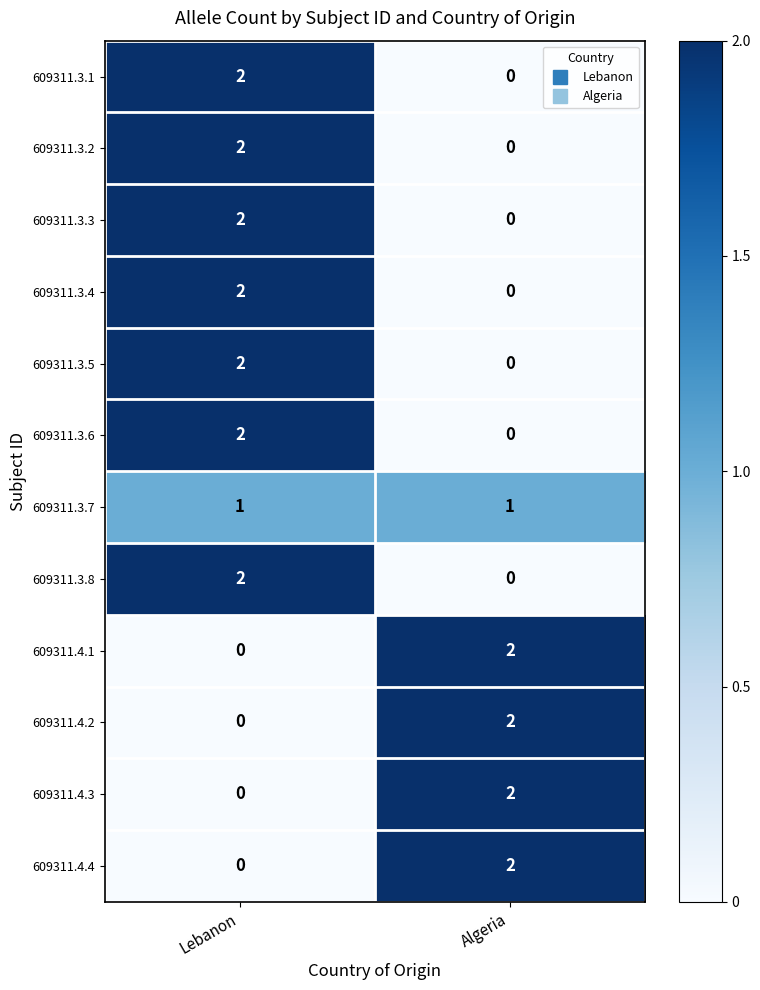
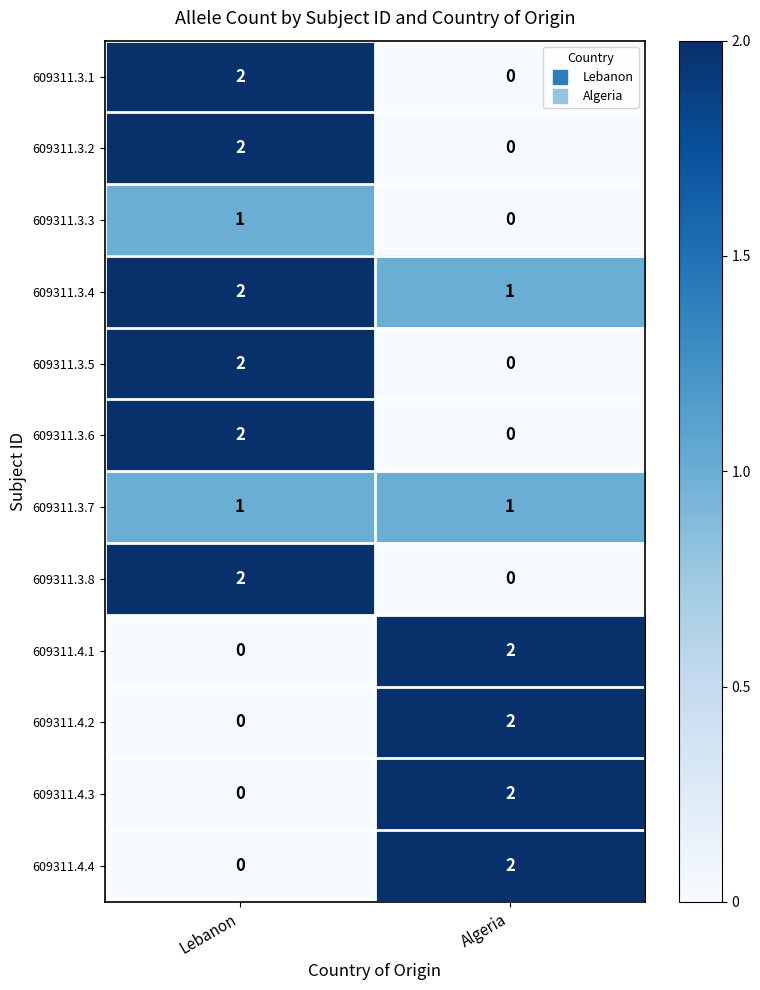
  {
    "609311.3.1": {
      "Lebanon": 2,
      "Algeria": 0
    },
    "609311.3.2": {
      "Lebanon": 2,
      "Algeria": 0
    },
    "609311.3.3": {
-     "Lebanon": 2,
+     "Lebanon": 1,
      "Algeria": 0
    },
    "609311.3.4": {
      "Lebanon": 2,
-     "Algeria": 0
+     "Algeria": 1
    },
    "609311.3.5": {
      "Lebanon": 2,
      "Algeria": 0
    },
    "609311.3.6": {
      "Lebanon": 2,
      "Algeria": 0
    },
    "609311.3.7": {
      "Lebanon": 1,
      "Algeria": 1
    },
    "609311.3.8": {
      "Lebanon": 2,
      "Algeria": 0
    },
    "609311.4.1": {
      "Lebanon": 0,
      "Algeria": 2
    },
    "609311.4.2": {
      "Lebanon": 0,
      "Algeria": 2
    },
    "609311.4.3": {
      "Lebanon": 0,
      "Algeria": 2
    },
    "609311.4.4": {
      "Lebanon": 0,
      "Algeria": 2
    }
  }
